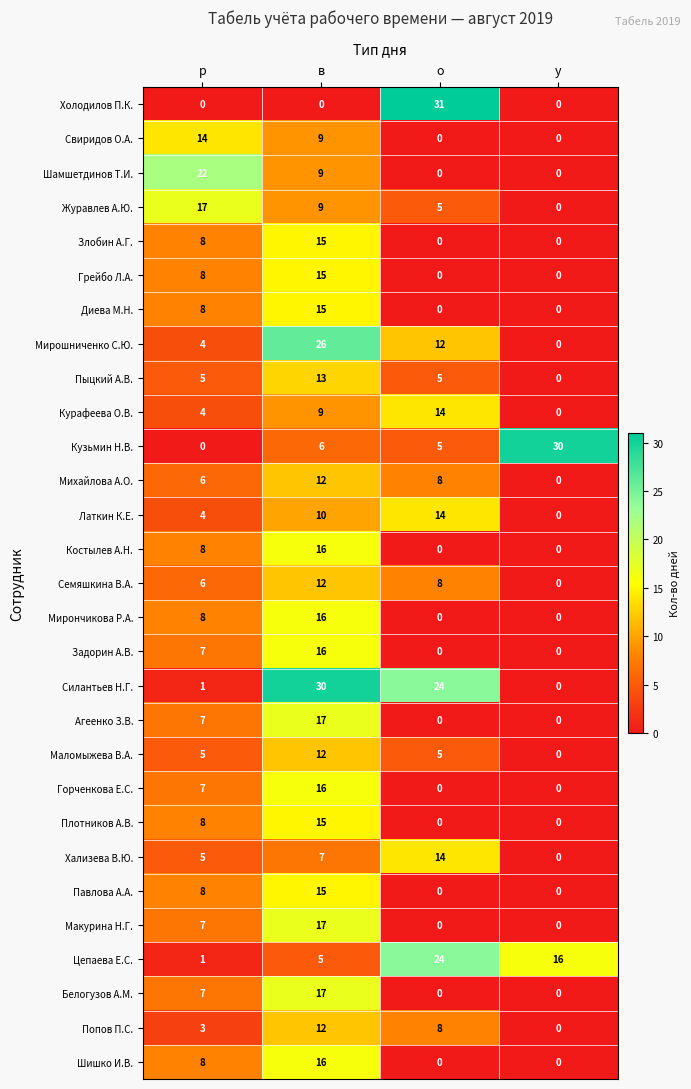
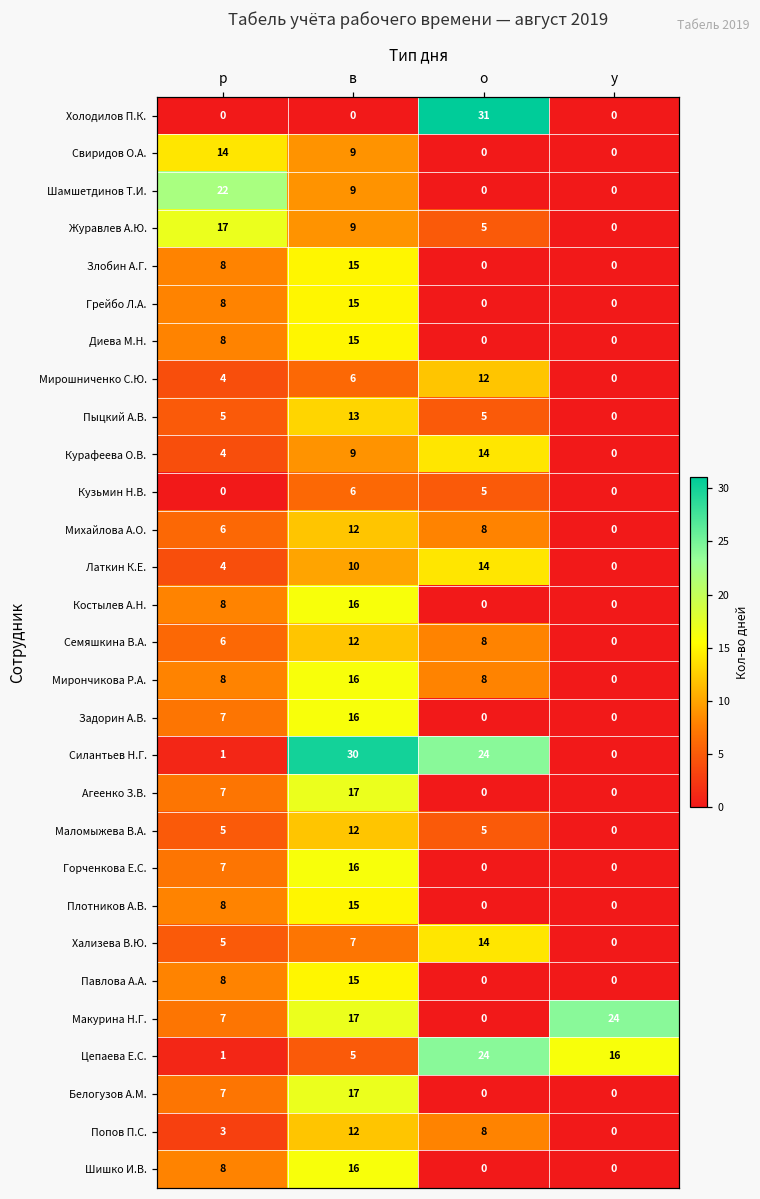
  {
    "Холодилов П.К.": {
      "р": 0,
      "в": 0,
      "о": 31,
      "у": 0
    },
    "Свиридов О.А.": {
      "р": 14,
      "в": 9,
      "о": 0,
      "у": 0
    },
    "Шамшетдинов Т.И.": {
      "р": 22,
      "в": 9,
      "о": 0,
      "у": 0
    },
    "Журавлев А.Ю.": {
      "р": 17,
      "в": 9,
      "о": 5,
      "у": 0
    },
    "Злобин А.Г.": {
      "р": 8,
      "в": 15,
      "о": 0,
      "у": 0
    },
    "Грейбо Л.А.": {
      "р": 8,
      "в": 15,
      "о": 0,
      "у": 0
    },
    "Диева М.Н.": {
      "р": 8,
      "в": 15,
      "о": 0,
      "у": 0
    },
    "Мирошниченко С.Ю.": {
      "р": 4,
-     "в": 26,
+     "в": 6,
      "о": 12,
      "у": 0
    },
    "Пыцкий А.В.": {
      "р": 5,
      "в": 13,
      "о": 5,
      "у": 0
    },
    "Курафеева О.В.": {
      "р": 4,
      "в": 9,
      "о": 14,
      "у": 0
    },
    "Кузьмин Н.В.": {
      "р": 0,
      "в": 6,
      "о": 5,
-     "у": 30
+     "у": 0
    },
    "Михайлова А.О.": {
      "р": 6,
      "в": 12,
      "о": 8,
      "у": 0
    },
    "Латкин К.Е.": {
      "р": 4,
      "в": 10,
      "о": 14,
      "у": 0
    },
    "Костылев А.Н.": {
      "р": 8,
      "в": 16,
      "о": 0,
      "у": 0
    },
    "Семяшкина В.А.": {
      "р": 6,
      "в": 12,
      "о": 8,
      "у": 0
    },
    "Мирончикова Р.А.": {
      "р": 8,
      "в": 16,
-     "о": 0,
+     "о": 8,
      "у": 0
    },
    "Задорин А.В.": {
      "р": 7,
      "в": 16,
      "о": 0,
      "у": 0
    },
    "Силантьев Н.Г.": {
      "р": 1,
      "в": 30,
      "о": 24,
      "у": 0
    },
    "Агеенко З.В.": {
      "р": 7,
      "в": 17,
      "о": 0,
      "у": 0
    },
    "Маломыжева В.А.": {
      "р": 5,
      "в": 12,
      "о": 5,
      "у": 0
    },
    "Горченкова Е.С.": {
      "р": 7,
      "в": 16,
      "о": 0,
      "у": 0
    },
    "Плотников А.В.": {
      "р": 8,
      "в": 15,
      "о": 0,
      "у": 0
    },
    "Хализева В.Ю.": {
      "р": 5,
      "в": 7,
      "о": 14,
      "у": 0
    },
    "Павлова А.А.": {
      "р": 8,
      "в": 15,
      "о": 0,
      "у": 0
    },
    "Макурина Н.Г.": {
      "р": 7,
      "в": 17,
      "о": 0,
-     "у": 0
+     "у": 24
    },
    "Цепаева Е.С.": {
      "р": 1,
      "в": 5,
      "о": 24,
      "у": 16
    },
    "Белогузов А.М.": {
      "р": 7,
      "в": 17,
      "о": 0,
      "у": 0
    },
    "Попов П.С.": {
      "р": 3,
      "в": 12,
      "о": 8,
      "у": 0
    },
    "Шишко И.В.": {
      "р": 8,
      "в": 16,
      "о": 0,
      "у": 0
    }
  }
